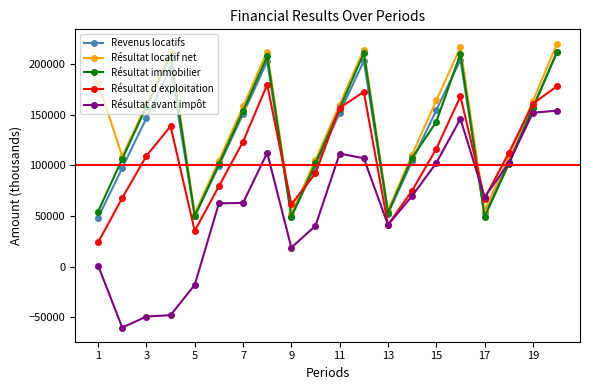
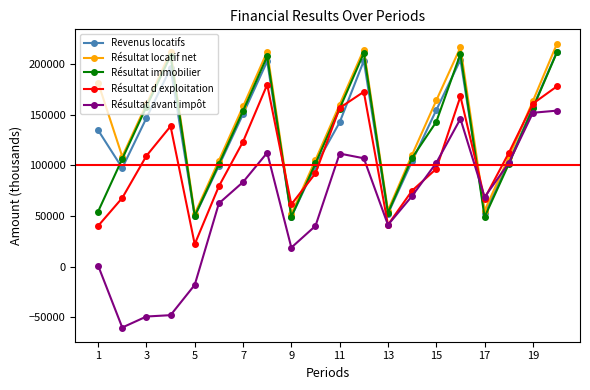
  {
    "Revenus locatifs": {
-     "1": 48000,
+     "1": 135000,
      "3": 147000,
      "7": 151000,
-     "11": 152000,
+     "11": 142000,
      "15": 154000,
      "17": 53000
    },
    "Résultat locatif net": {
      "7": 158000,
      "9": 52000,
      "11": 160000,
      "15": 164000,
      "17": 55000,
      "19": 163000
    },
    "Résultat immobilier": {
      "1": 54000,
      "7": 154000,
      "15": 143000,
      "17": 49000
    },
    "Résultat d exploitation": {
-     "1": 24000,
+     "1": 40000,
      "3": 109000,
-     "5": 35000,
+     "5": 22000,
      "7": 123000,
      "9": 62000,
-     "15": 116000,
+     "15": 97000,
      "19": 161000
    },
    "Résultat avant impôt": {
      "1": 1000,
      "3": -49000,
      "5": -18000,
-     "7": 63000,
+     "7": 83000,
      "9": 19000,
      "11": 112000,
      "15": 102000,
      "19": 152000
    }
  }
